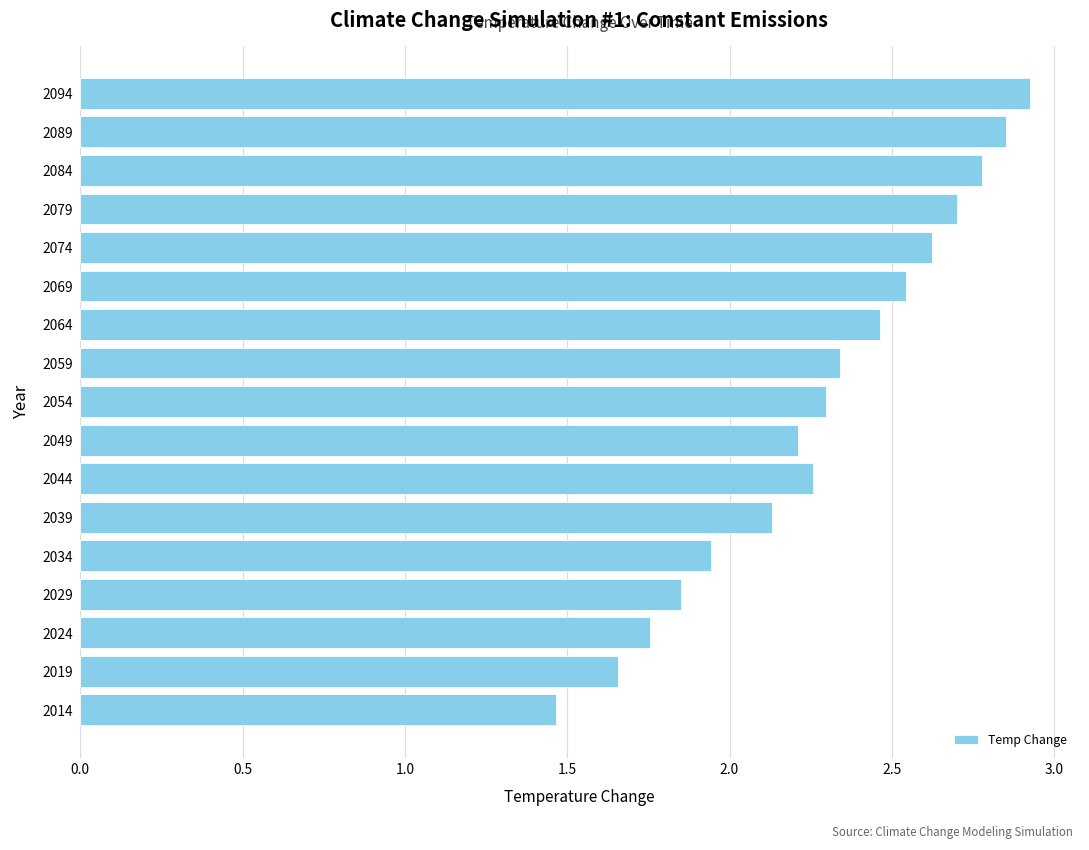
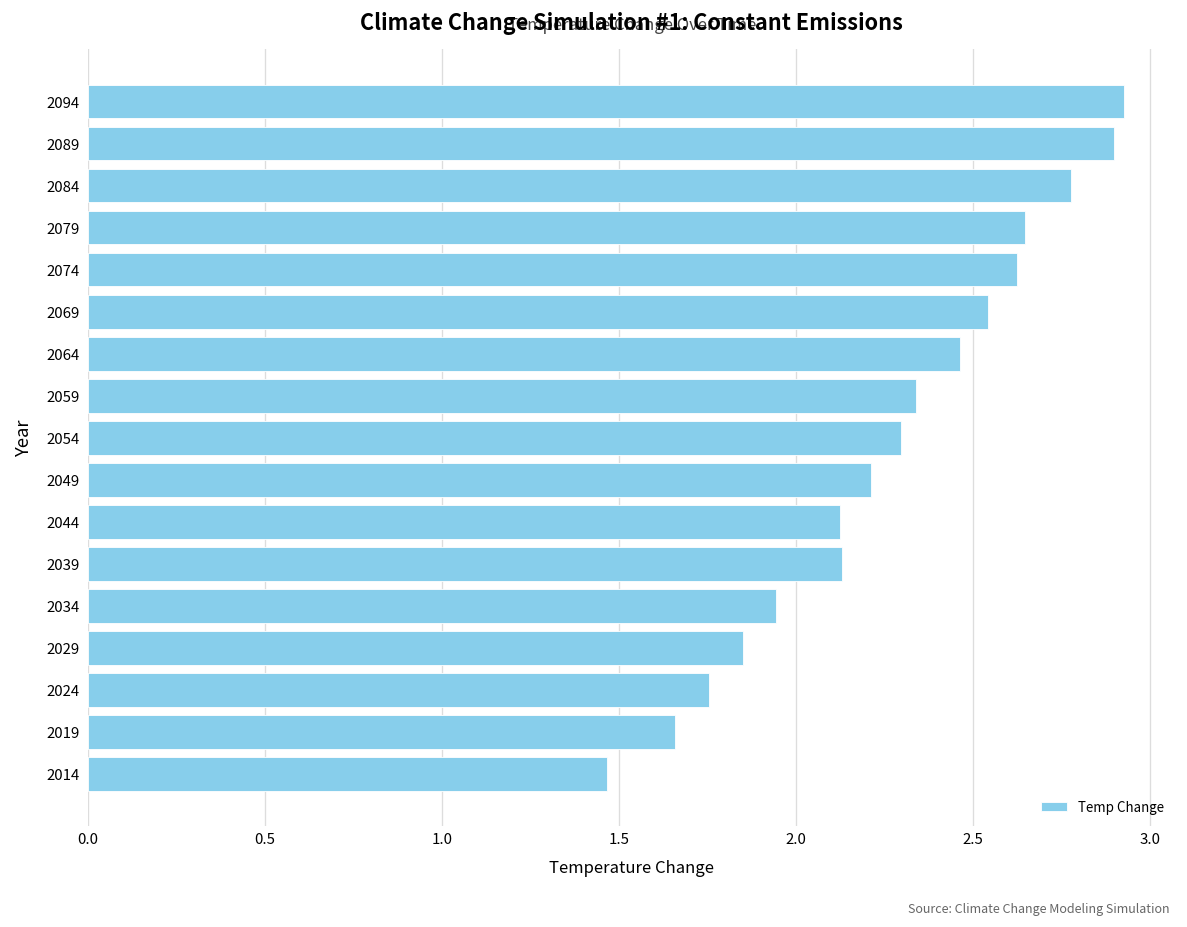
  {
    "2094": 2.93,
-   "2089": 2.85,
+   "2089": 2.90,
    "2084": 2.78,
-   "2079": 2.70,
+   "2079": 2.65,
    "2074": 2.62,
    "2069": 2.54,
    "2064": 2.46,
    "2059": 2.34,
    "2054": 2.30,
    "2049": 2.21,
-   "2044": 2.26,
+   "2044": 2.12,
    "2039": 2.13,
    "2034": 1.94,
    "2029": 1.85,
    "2024": 1.75,
    "2019": 1.66,
    "2014": 1.47
  }
